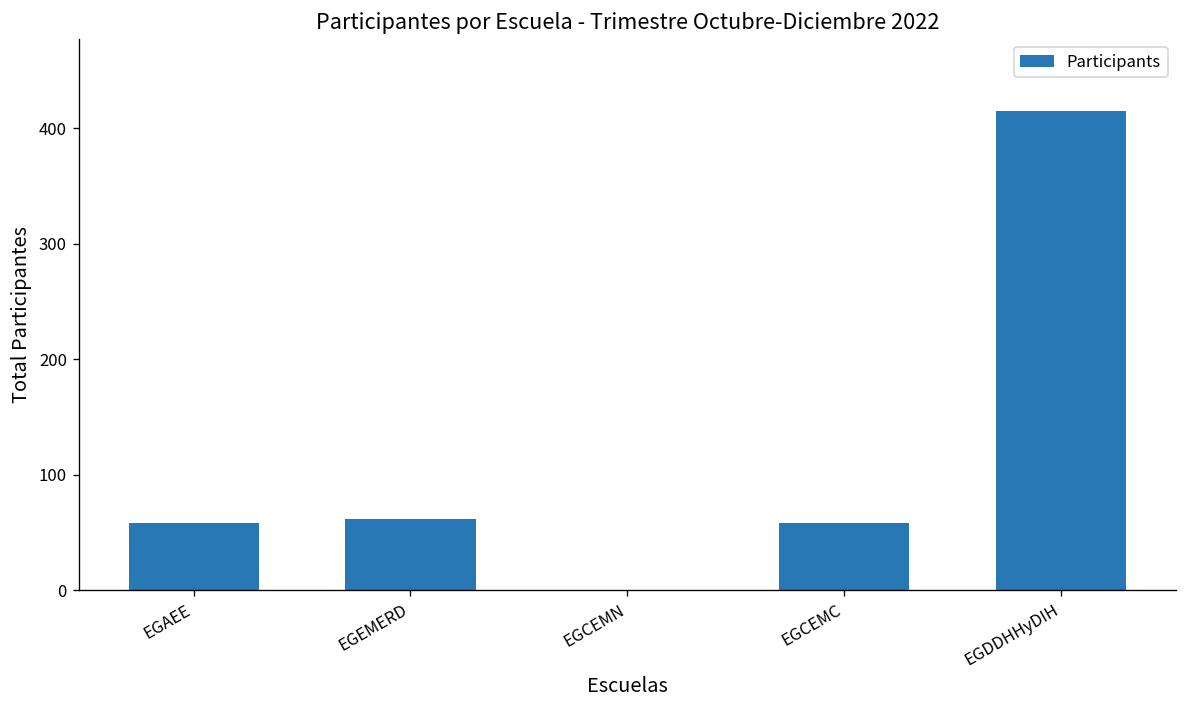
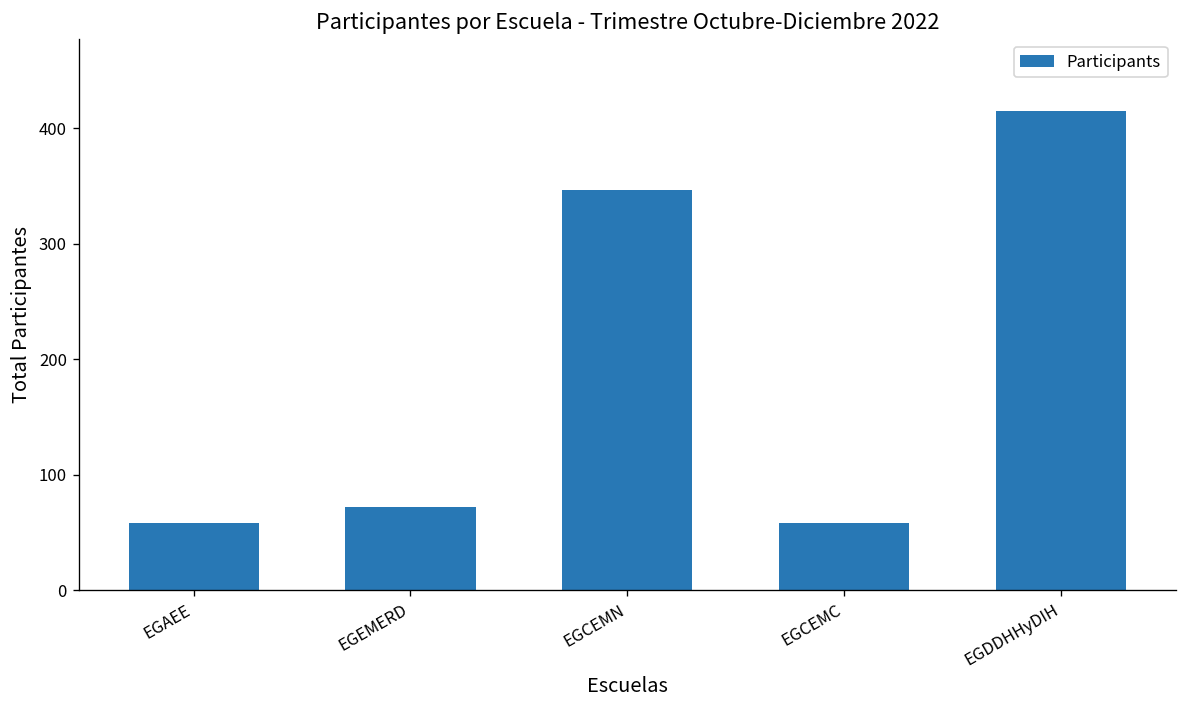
  {
    "EGAEE": 60,
-   "EGEMERD": 60,
-   "EGCEMN": 0,
+   "EGEMERD": 70,
+   "EGCEMN": 350,
    "EGCEMC": 60,
    "EGDDHHyDIH": 420
  }
